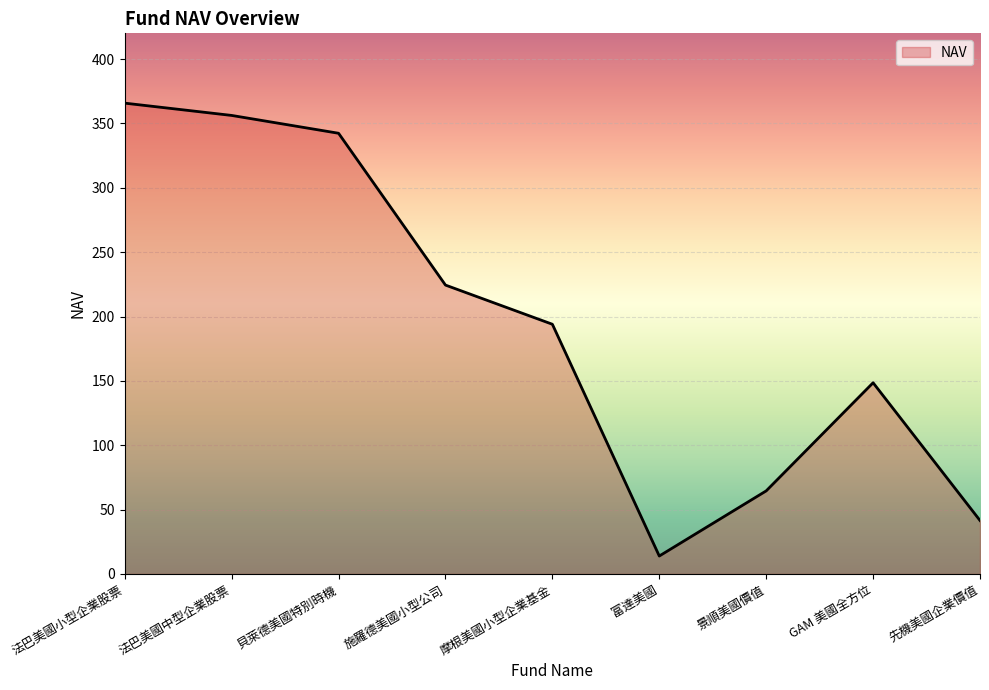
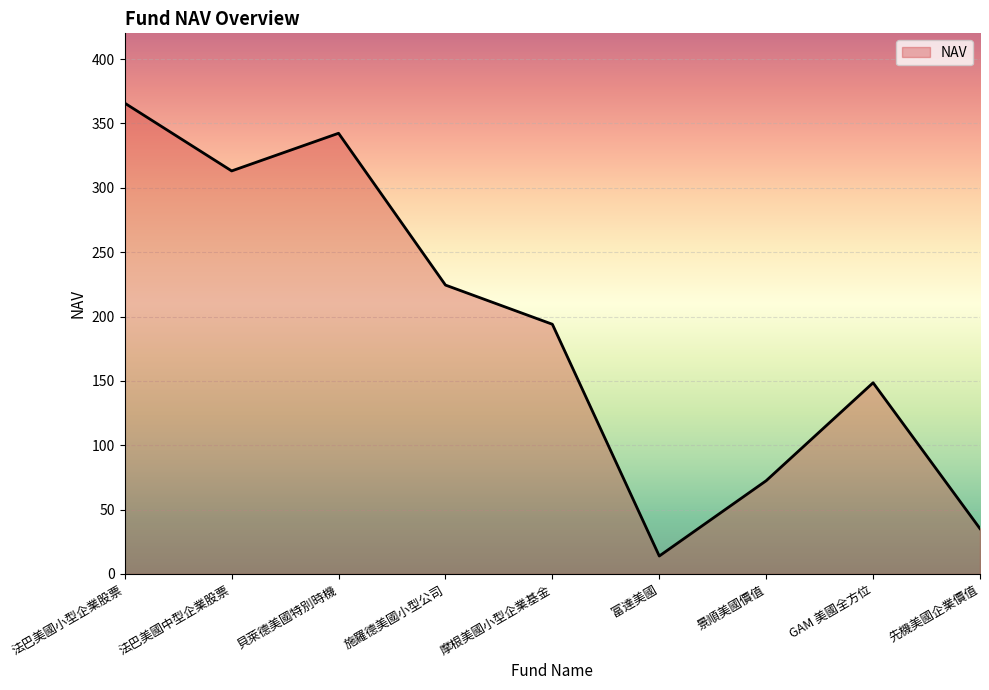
  {
    "法巴美國小型企業股票": 366,
-   "法巴美國中型企業股票": 356,
+   "法巴美國中型企業股票": 313,
    "貝萊德美國特別時機": 342,
    "施羅德美國小型公司": 224,
    "摩根美國小型企業基金": 194,
    "富達美國": 14,
-   "景順美國價值": 65,
+   "景順美國價值": 72,
    "GAM 美國全方位": 149,
-   "先機美國企業價值": 42
+   "先機美國企業價值": 35
  }
